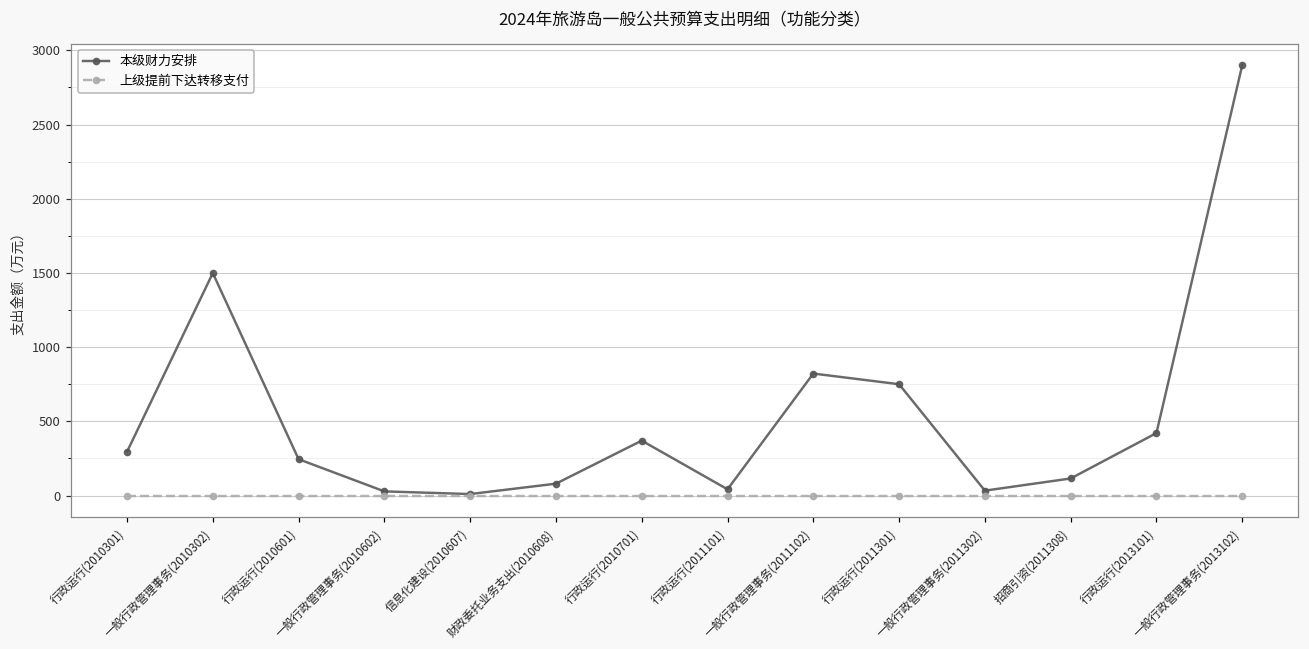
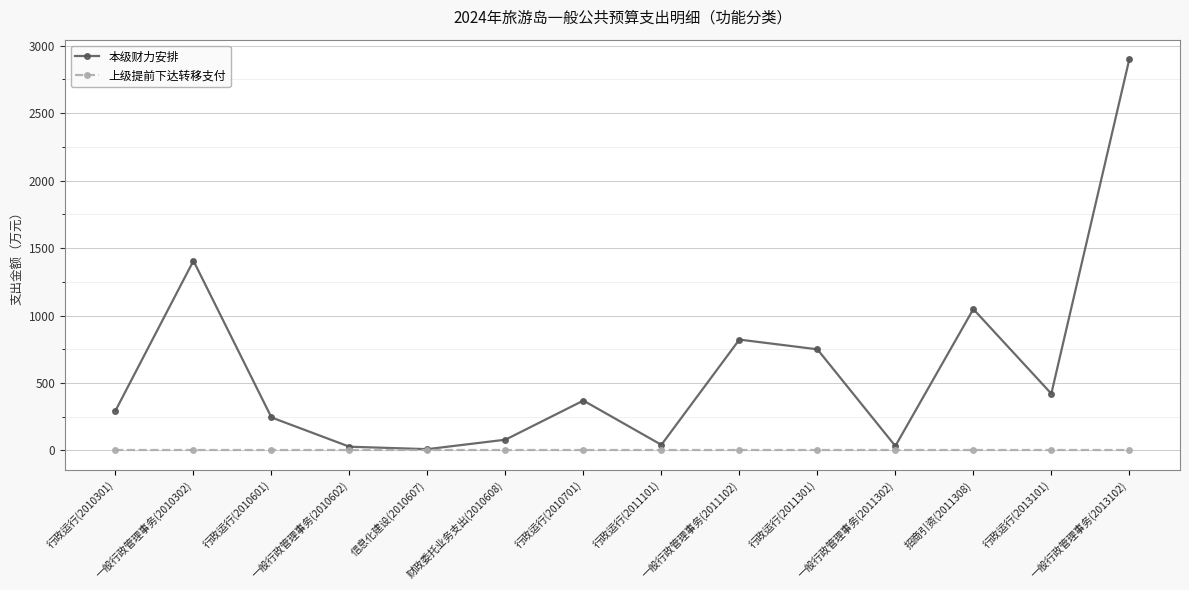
  {
    "本级财力安排": {
      "行政运行(2010301)": 300,
-     "一般行政管理事务(2010302)": 1500,
+     "一般行政管理事务(2010302)": 1410,
      "行政运行(2010601)": 250,
      "一般行政管理事务(2010602)": 30,
      "财政委托业务支出(2010608)": 80,
      "行政运行(2010701)": 370,
      "行政运行(2011101)": 40,
      "一般行政管理事务(2011102)": 820,
      "行政运行(2011301)": 750,
      "一般行政管理事务(2011302)": 30,
-     "招商引资(2011308)": 120,
+     "招商引资(2011308)": 1050,
      "行政运行(2013101)": 420,
      "一般行政管理事务(2013102)": 2900
    },
    "上级提前下达转移支付": {
      "行政运行(2010301)": 0,
      "一般行政管理事务(2010302)": 0,
      "行政运行(2010601)": 0,
      "一般行政管理事务(2010602)": 0,
      "财政委托业务支出(2010608)": 0,
      "行政运行(2010701)": 0,
      "行政运行(2011101)": 0,
      "一般行政管理事务(2011102)": 0,
      "行政运行(2011301)": 0,
      "一般行政管理事务(2011302)": 0,
      "招商引资(2011308)": 0,
      "行政运行(2013101)": 0,
      "一般行政管理事务(2013102)": 0
    }
  }
